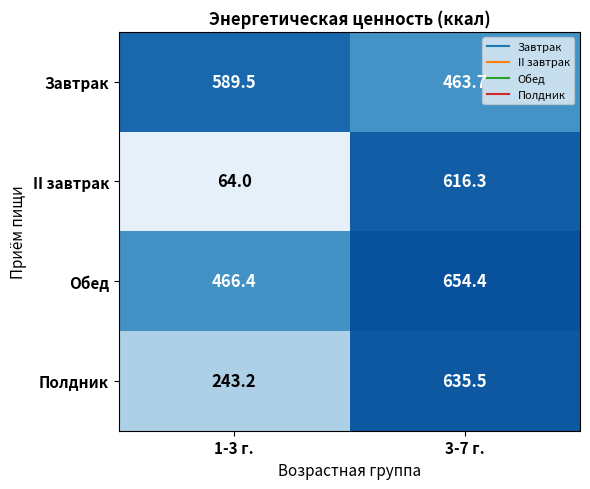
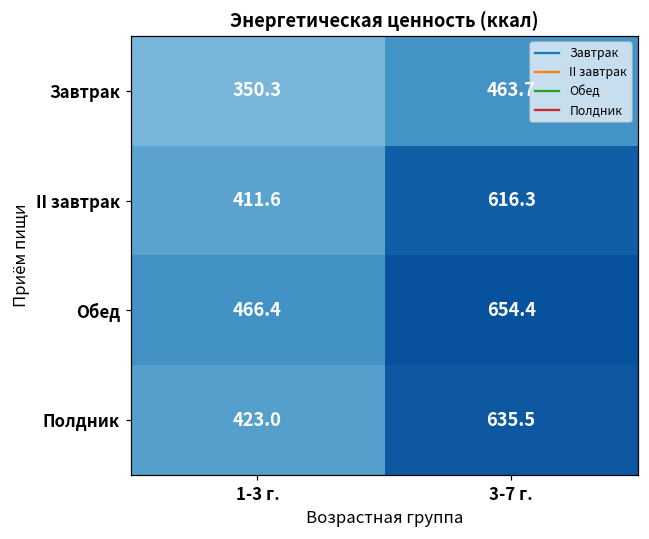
  {
    "Завтрак": {
-     "1-3 г.": 589.5
+     "1-3 г.": 350.3
    },
    "II завтрак": {
-     "1-3 г.": 64.0,
+     "1-3 г.": 411.6,
      "3-7 г.": 616.3
    },
    "Обед": {
      "1-3 г.": 466.4,
      "3-7 г.": 654.4
    },
    "Полдник": {
-     "1-3 г.": 243.2,
+     "1-3 г.": 423.0,
      "3-7 г.": 635.5
    }
  }
